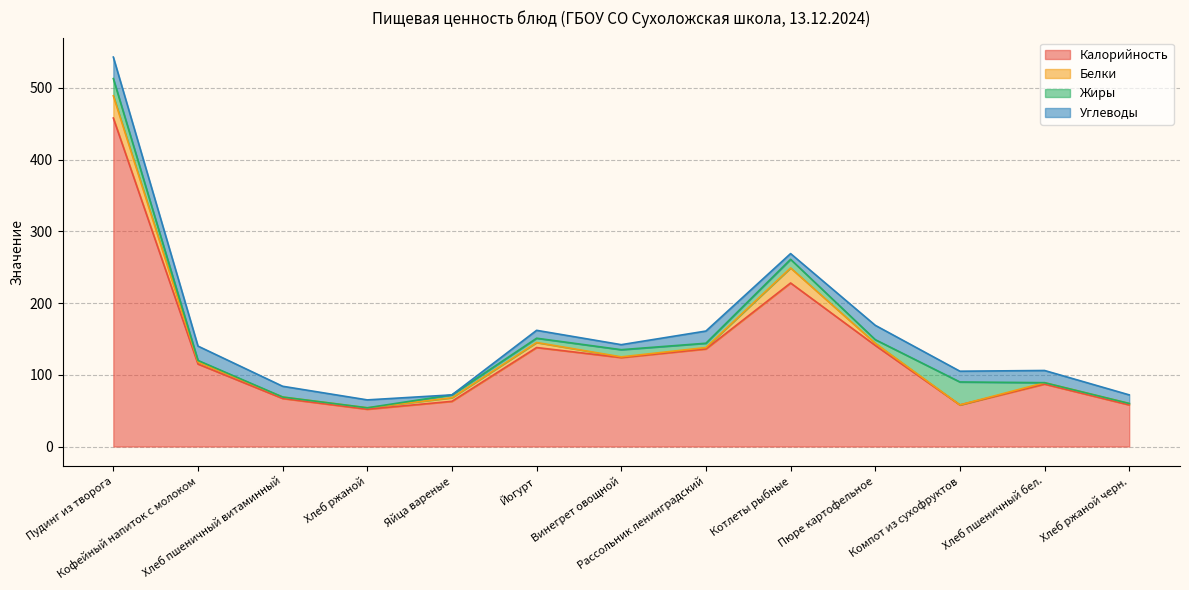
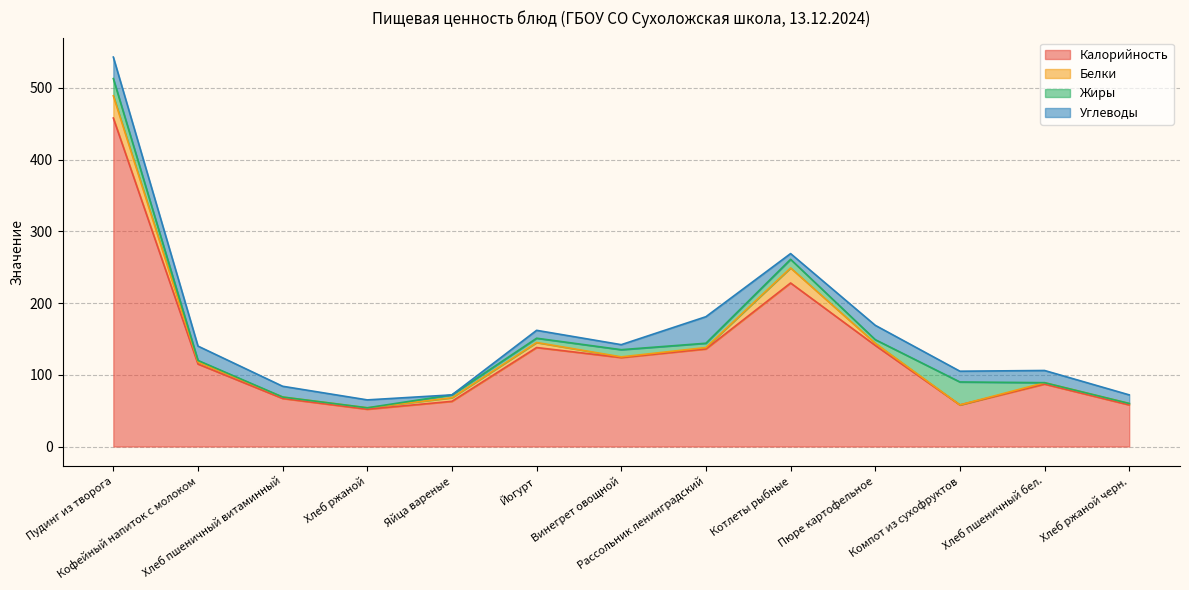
  {
    "Калорийность": {
      "Пудинг из творога": 460,
      "Яйца вареные": 60,
      "Йогурт": 140,
      "Котлеты рыбные": 230
    },
    "Белки": {
      "Пудинг из творога": 30,
      "Яйца вареные": 10,
      "Йогурт": 10,
      "Котлеты рыбные": 20
    },
    "Жиры": {
      "Пудинг из творога": 20,
      "Йогурт": 10,
      "Винегрет овощной": 10,
      "Рассольник ленинградский": 10,
      "Котлеты рыбные": 10,
      "Пюре картофельное": 10,
      "Компот из сухофруктов": 30
    },
    "Углеводы": {
      "Пудинг из творога": 30,
      "Кофейный напиток с молоком": 20,
      "Хлеб пшеничный витаминный": 20,
      "Хлеб ржаной": 10,
      "Йогурт": 10,
      "Винегрет овощной": 10,
-     "Рассольник ленинградский": 20,
+     "Рассольник ленинградский": 40,
      "Котлеты рыбные": 10,
      "Пюре картофельное": 20,
      "Компот из сухофруктов": 20,
      "Хлеб пшеничный бел.": 20,
      "Хлеб ржаной черн.": 10
    }
  }
